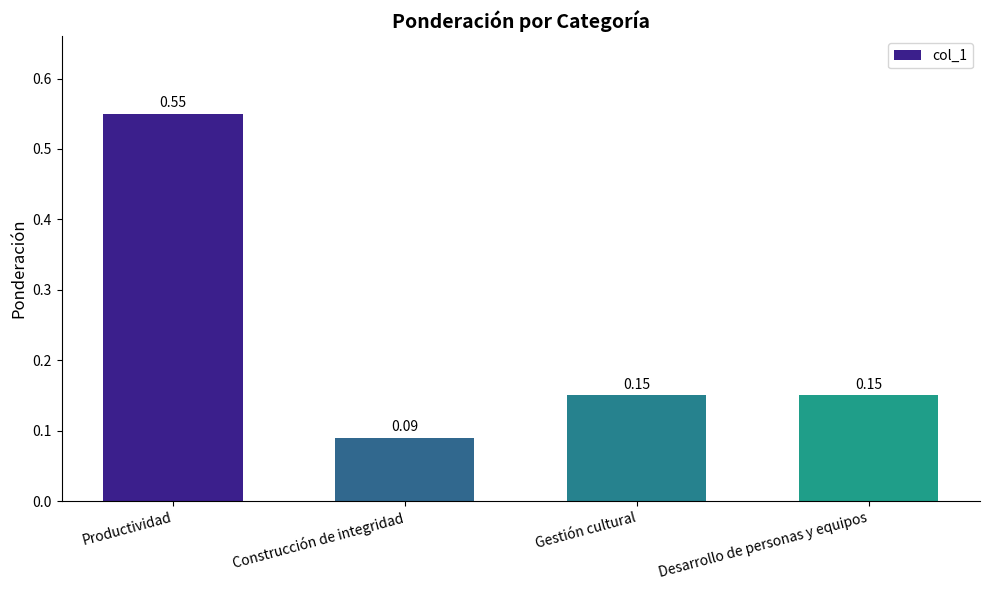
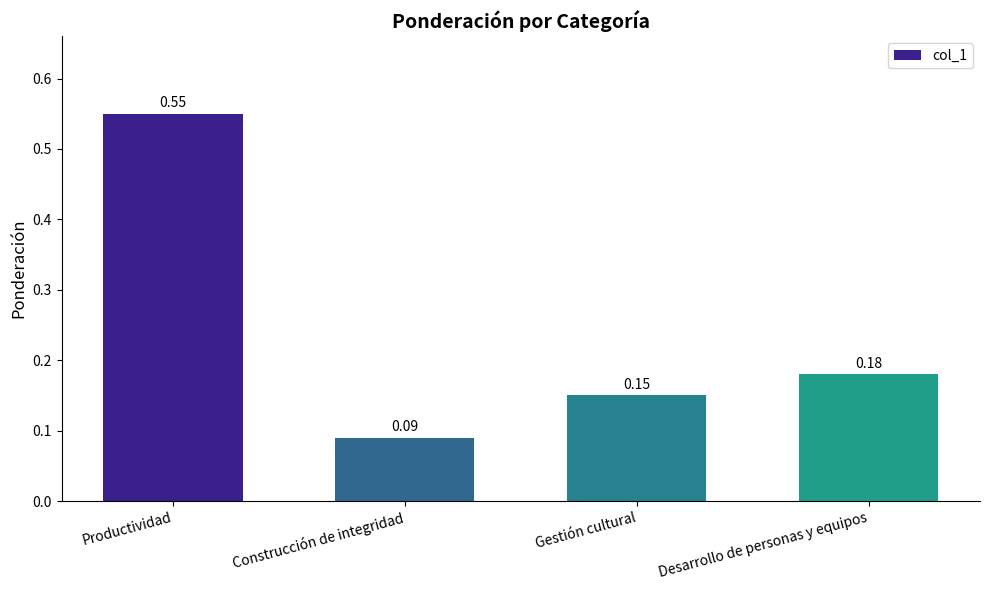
  {
    "Productividad": 0.55,
    "Construcción de integridad": 0.09,
    "Gestión cultural": 0.15,
-   "Desarrollo de personas y equipos": 0.15
+   "Desarrollo de personas y equipos": 0.18
  }
